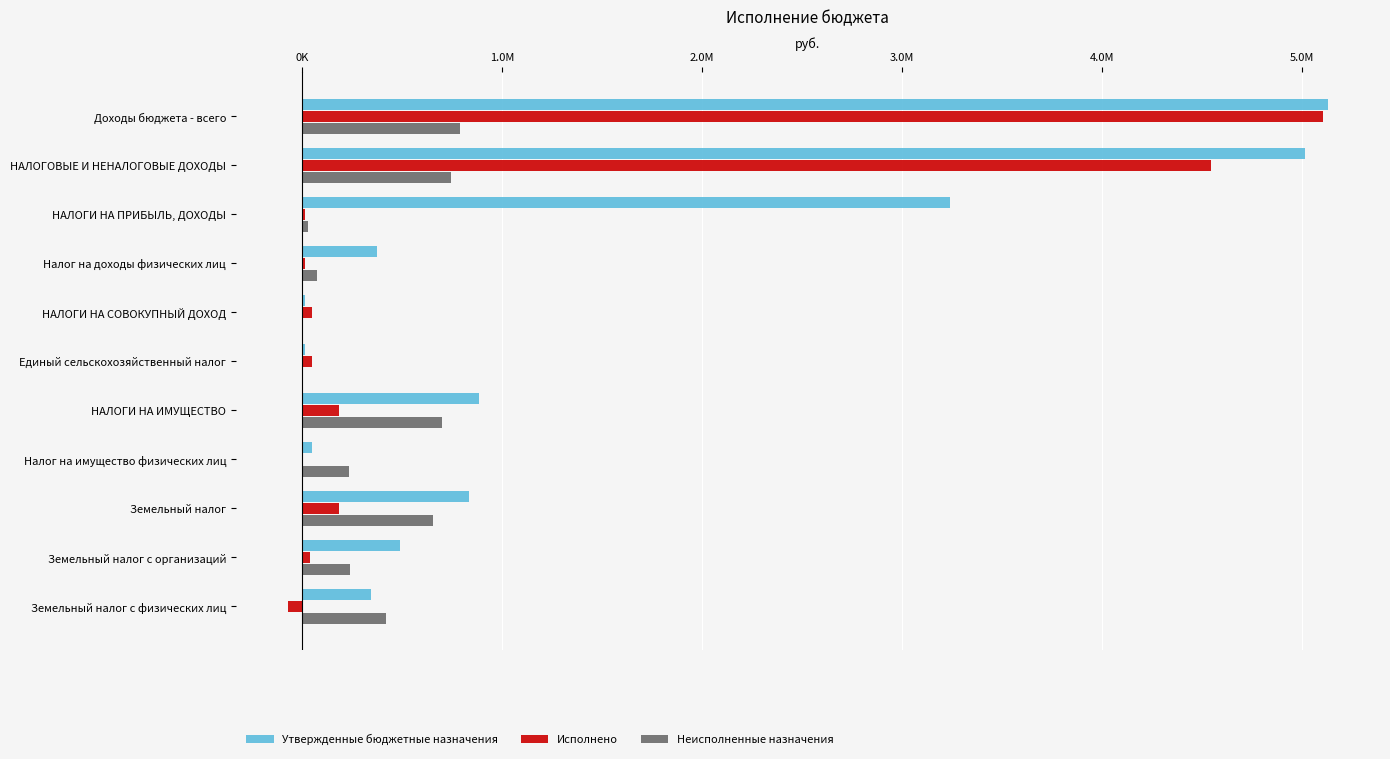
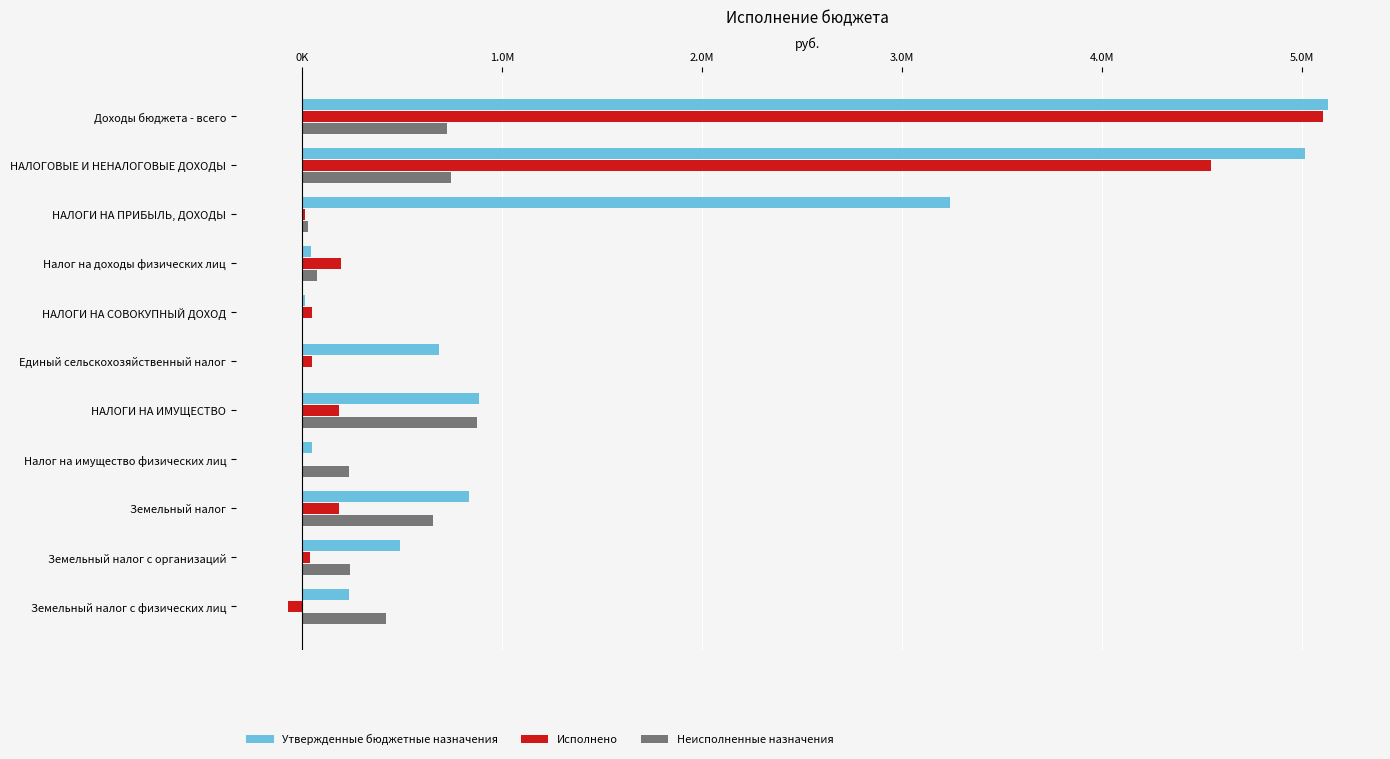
  {
    "Утвержденные бюджетные назначения": {
      "Доходы бюджета - всего": 5130000,
      "НАЛОГОВЫЕ И НЕНАЛОГОВЫЕ ДОХОДЫ": 5020000,
      "НАЛОГИ НА ПРИБЫЛЬ, ДОХОДЫ": 3240000,
-     "Налог на доходы физических лиц": 380000,
+     "Налог на доходы физических лиц": 40000,
      "НАЛОГИ НА СОВОКУПНЫЙ ДОХОД": 10000,
-     "Единый сельскохозяйственный налог": 10000,
+     "Единый сельскохозяйственный налог": 680000,
      "НАЛОГИ НА ИМУЩЕСТВО": 880000,
      "Налог на имущество физических лиц": 50000,
      "Земельный налог": 840000,
      "Земельный налог с организаций": 490000,
-     "Земельный налог с физических лиц": 350000
+     "Земельный налог с физических лиц": 230000
    },
    "Исполнено": {
      "Доходы бюджета - всего": 5100000,
      "НАЛОГОВЫЕ И НЕНАЛОГОВЫЕ ДОХОДЫ": 4550000,
      "НАЛОГИ НА ПРИБЫЛЬ, ДОХОДЫ": 10000,
-     "Налог на доходы физических лиц": 10000,
+     "Налог на доходы физических лиц": 190000,
      "НАЛОГИ НА СОВОКУПНЫЙ ДОХОД": 50000,
      "Единый сельскохозяйственный налог": 50000,
      "НАЛОГИ НА ИМУЩЕСТВО": 180000,
      "Земельный налог": 180000,
      "Земельный налог с организаций": 40000,
      "Земельный налог с физических лиц": -70000
    },
    "Неисполненные назначения": {
-     "Доходы бюджета - всего": 790000,
+     "Доходы бюджета - всего": 720000,
      "НАЛОГОВЫЕ И НЕНАЛОГОВЫЕ ДОХОДЫ": 750000,
      "НАЛОГИ НА ПРИБЫЛЬ, ДОХОДЫ": 30000,
      "Налог на доходы физических лиц": 70000,
      "НАЛОГИ НА СОВОКУПНЫЙ ДОХОД": 0,
      "Единый сельскохозяйственный налог": 0,
-     "НАЛОГИ НА ИМУЩЕСТВО": 700000,
+     "НАЛОГИ НА ИМУЩЕСТВО": 870000,
      "Налог на имущество физических лиц": 230000,
      "Земельный налог": 660000,
      "Земельный налог с организаций": 240000,
      "Земельный налог с физических лиц": 420000
    }
  }
